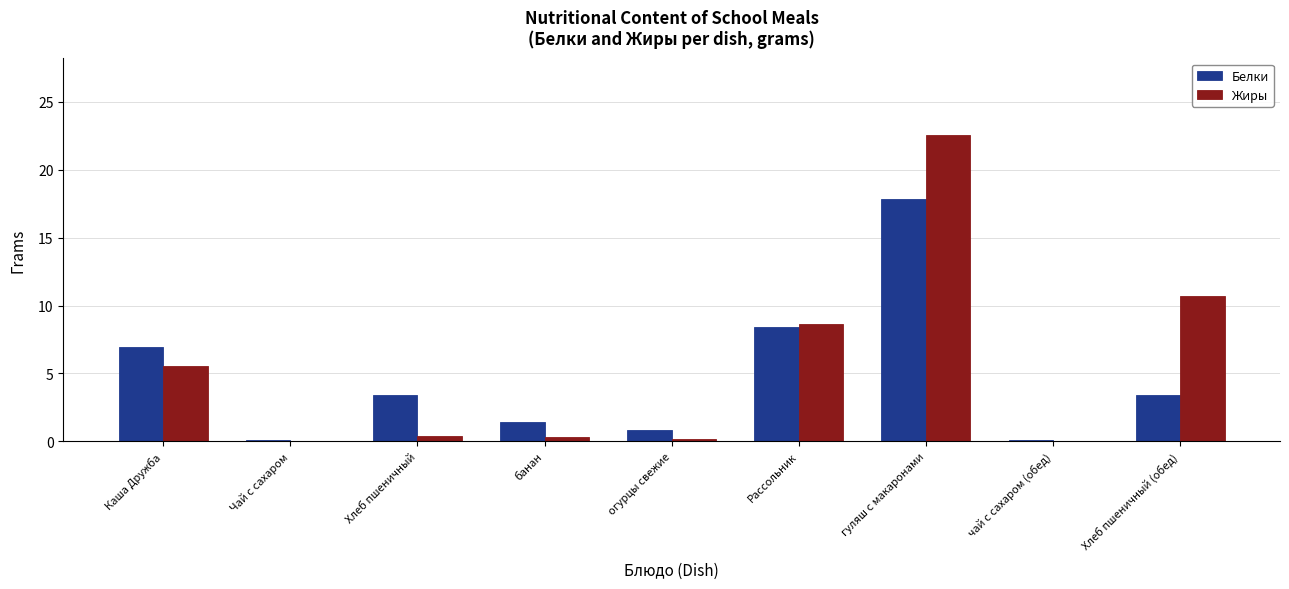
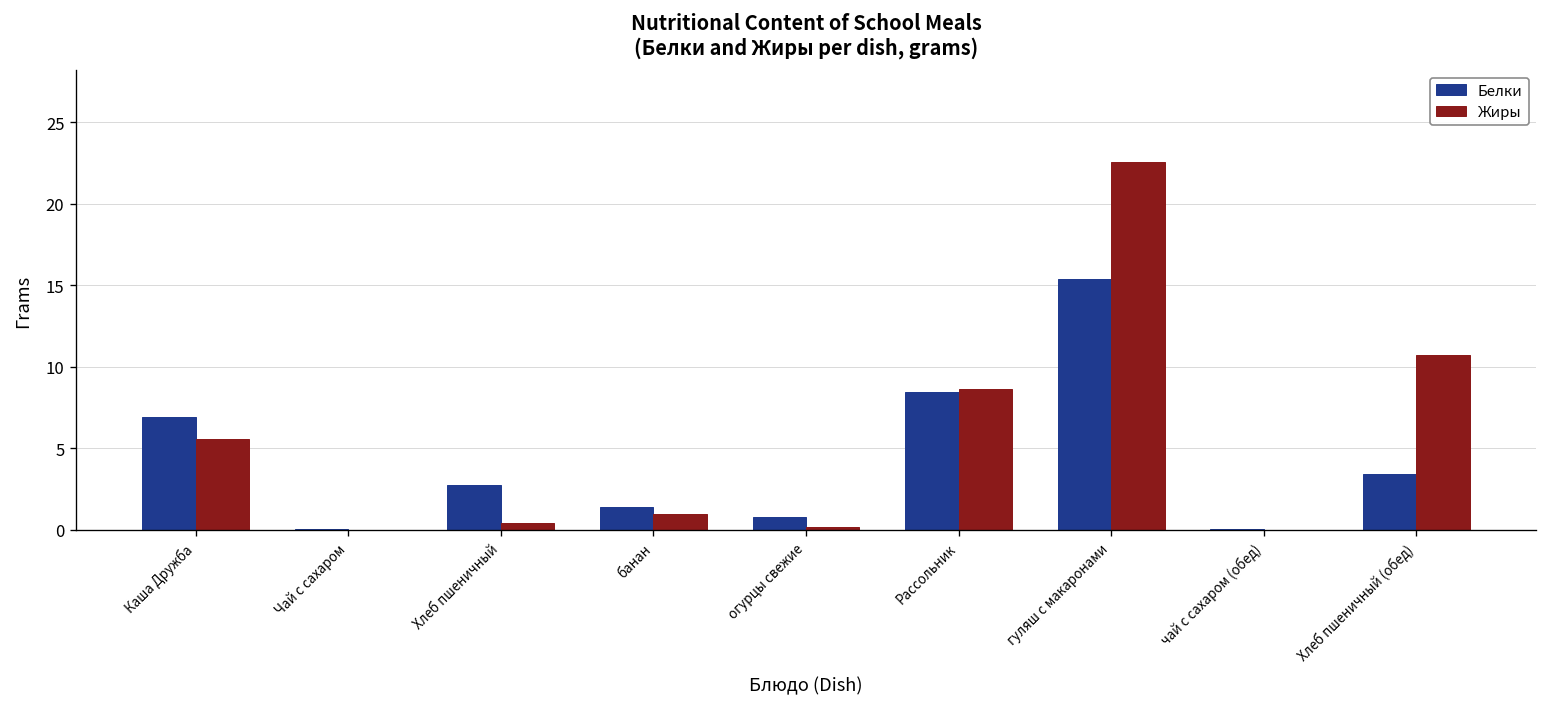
  {
    "Белки": {
      "Каша Дружба": 7.0,
-     "Хлеб пшеничный": 3.4,
+     "Хлеб пшеничный": 2.8,
      "банан": 1.4,
      "огурцы свежие": 0.8,
      "Рассольник": 8.4,
-     "гуляш с макаронами": 17.8,
+     "гуляш с макаронами": 15.4,
      "Хлеб пшеничный (обед)": 3.4
    },
    "Жиры": {
      "Каша Дружба": 5.6,
      "Чай с сахаром": 0.0,
      "Хлеб пшеничный": 0.4,
-     "банан": 0.3,
+     "банан": 1.0,
      "огурцы свежие": 0.2,
      "Рассольник": 8.7,
      "гуляш с макаронами": 22.6,
      "чай с сахаром (обед)": 0.0,
      "Хлеб пшеничный (обед)": 10.7
    }
  }
